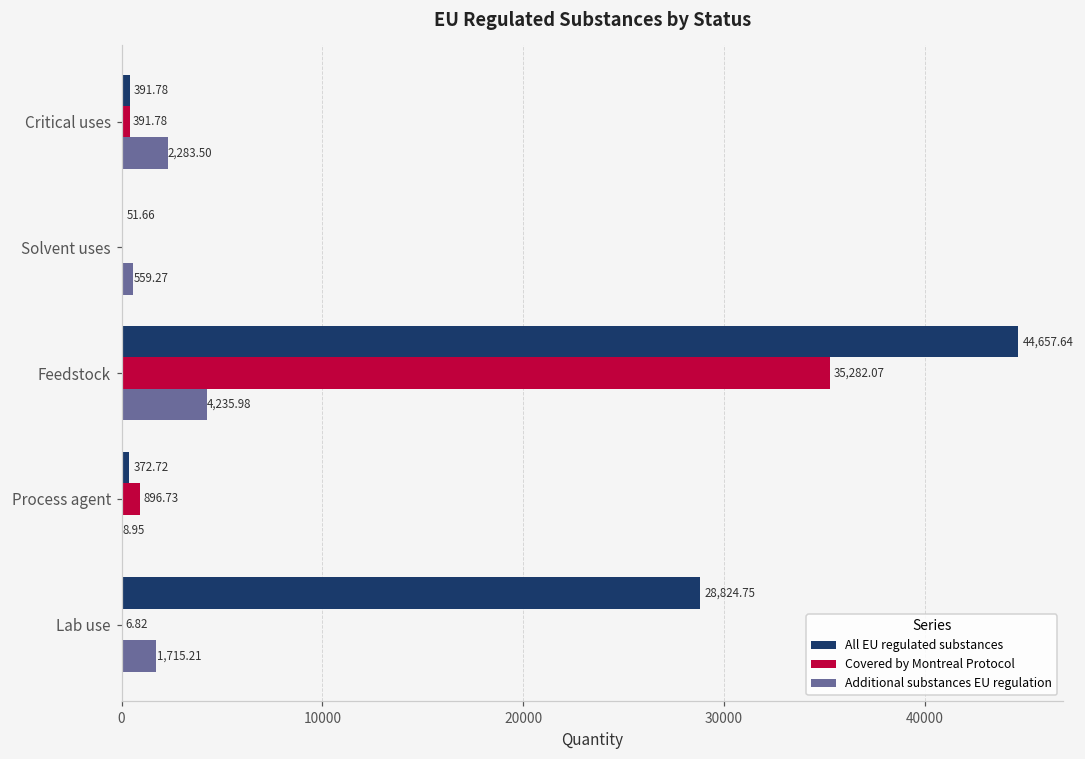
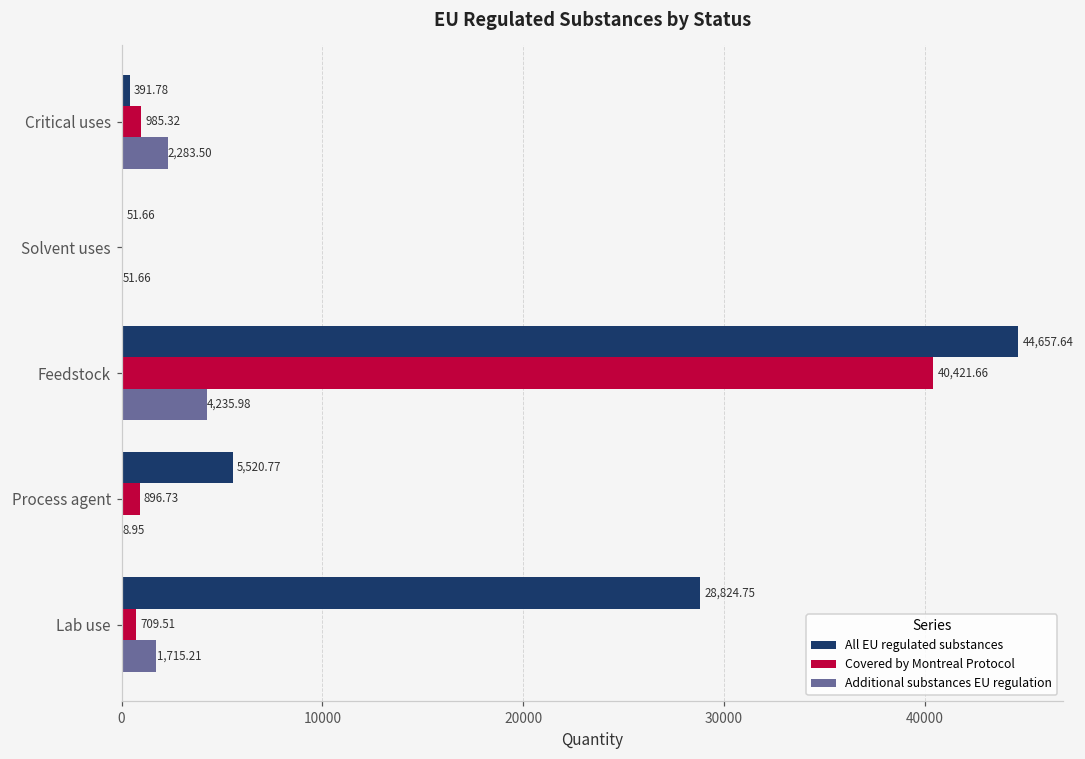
  {
    "All EU regulated substances": {
      "Critical uses": "391.78",
      "Solvent uses": "51.66",
      "Feedstock": "44,657.64",
-     "Process agent": "372.72",
+     "Process agent": "5,520.77",
      "Lab use": "28,824.75"
    },
    "Covered by Montreal Protocol": {
-     "Critical uses": "391.78",
-     "Feedstock": "35,282.07",
+     "Critical uses": "985.32",
+     "Feedstock": "40,421.66",
      "Process agent": "896.73",
-     "Lab use": "6.82"
+     "Lab use": "709.51"
    },
    "Additional substances EU regulation": {
      "Critical uses": "2,283.50",
-     "Solvent uses": "559.27",
+     "Solvent uses": "51.66",
      "Feedstock": "4,235.98",
      "Process agent": "8.95",
      "Lab use": "1,715.21"
    }
  }
